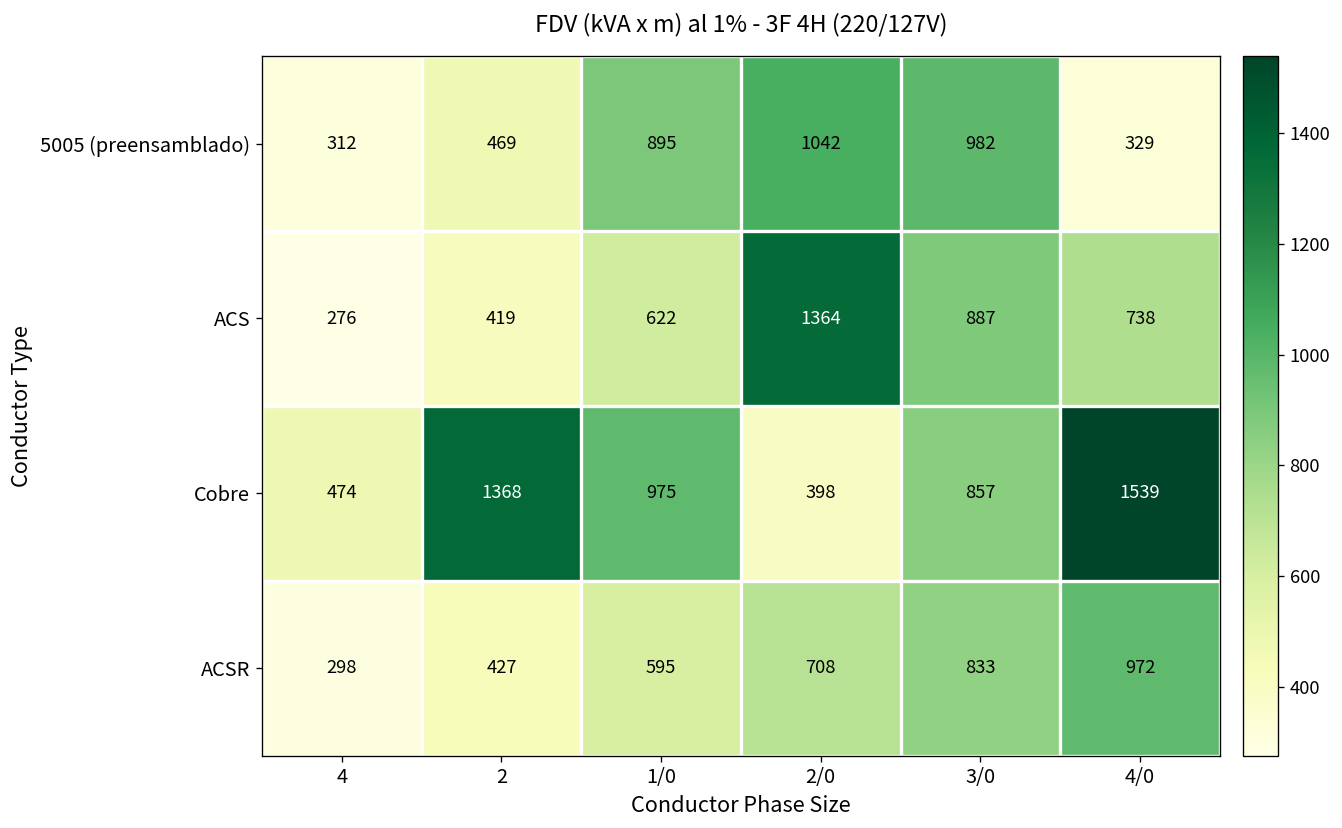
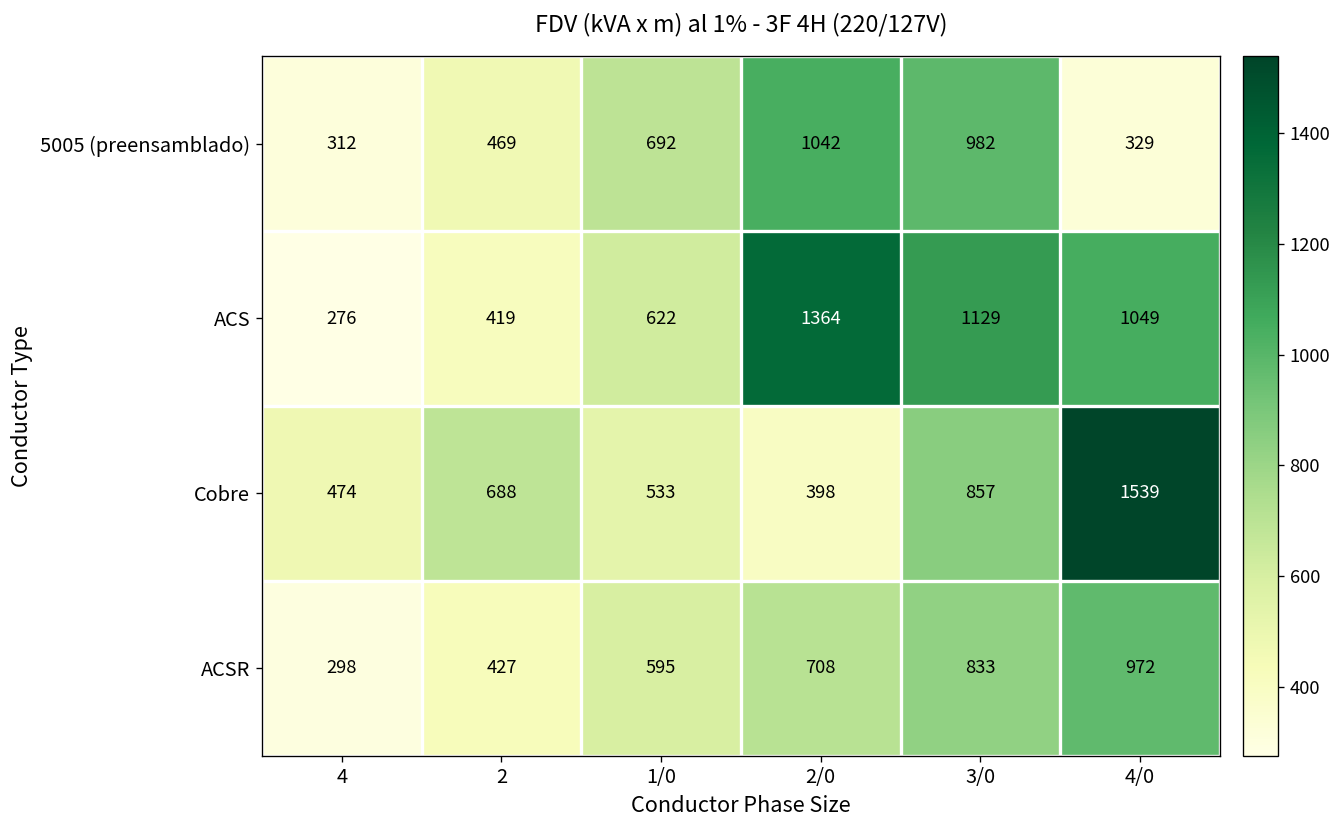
  {
    "5005 (preensamblado)": {
      "4": 312,
      "2": 469,
-     "1/0": 895,
+     "1/0": 692,
      "2/0": 1042,
      "3/0": 982,
      "4/0": 329
    },
    "ACS": {
      "4": 276,
      "2": 419,
      "1/0": 622,
      "2/0": 1364,
-     "3/0": 887,
-     "4/0": 738
+     "3/0": 1129,
+     "4/0": 1049
    },
    "Cobre": {
      "4": 474,
-     "2": 1368,
-     "1/0": 975,
+     "2": 688,
+     "1/0": 533,
      "2/0": 398,
      "3/0": 857,
      "4/0": 1539
    },
    "ACSR": {
      "4": 298,
      "2": 427,
      "1/0": 595,
      "2/0": 708,
      "3/0": 833,
      "4/0": 972
    }
  }
